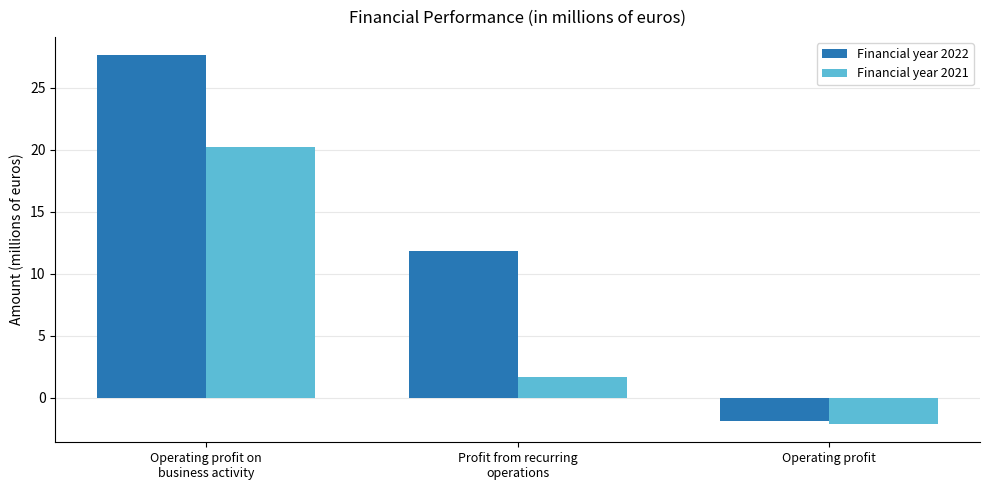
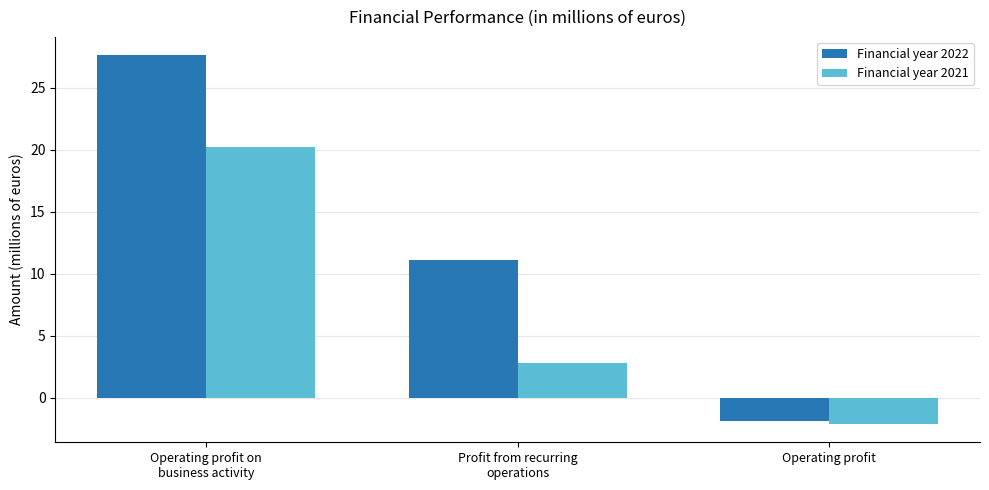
  {
    "Financial year 2022": {
      "Operating profit on business activity": 27.6,
-     "Profit from recurring operations": 11.8,
+     "Profit from recurring operations": 11.1,
      "Operating profit": -1.9
    },
    "Financial year 2021": {
      "Operating profit on business activity": 20.2,
-     "Profit from recurring operations": 1.7,
+     "Profit from recurring operations": 2.8,
      "Operating profit": -2.1
    }
  }
